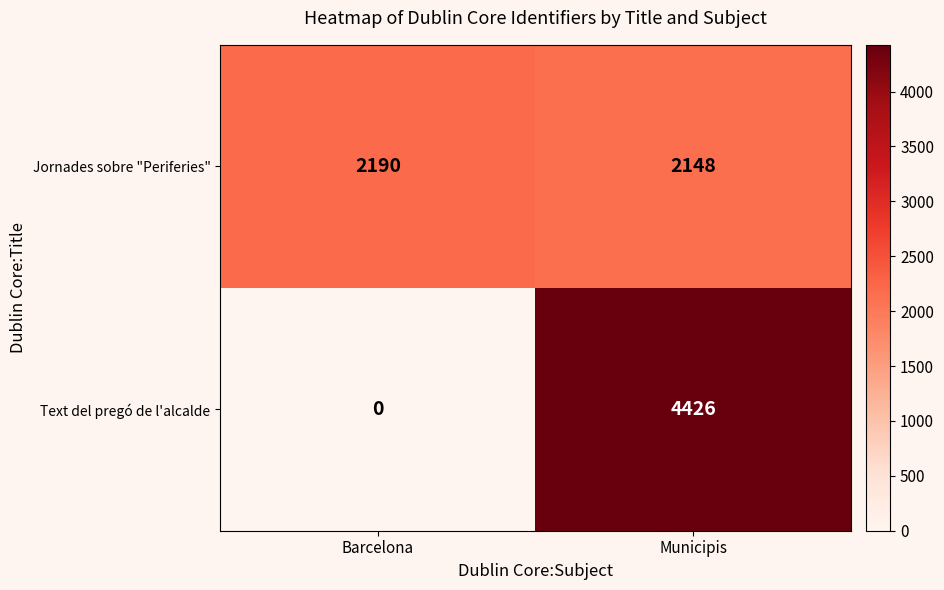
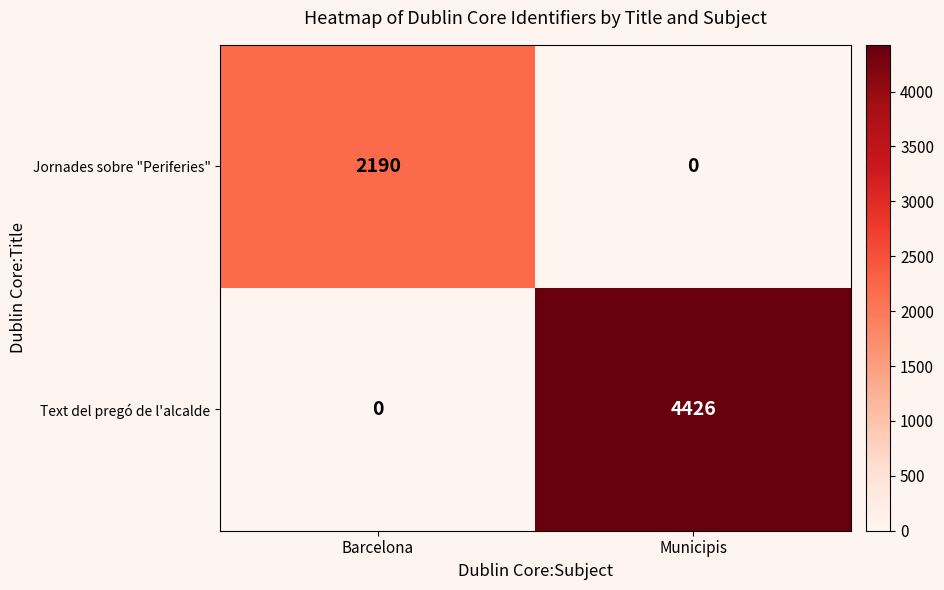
  {
    "Jornades sobre \"Periferies\"": {
      "Barcelona": 2190,
-     "Municipis": 2148
+     "Municipis": 0
    },
    "Text del pregó de l'alcalde": {
      "Barcelona": 0,
      "Municipis": 4426
    }
  }
